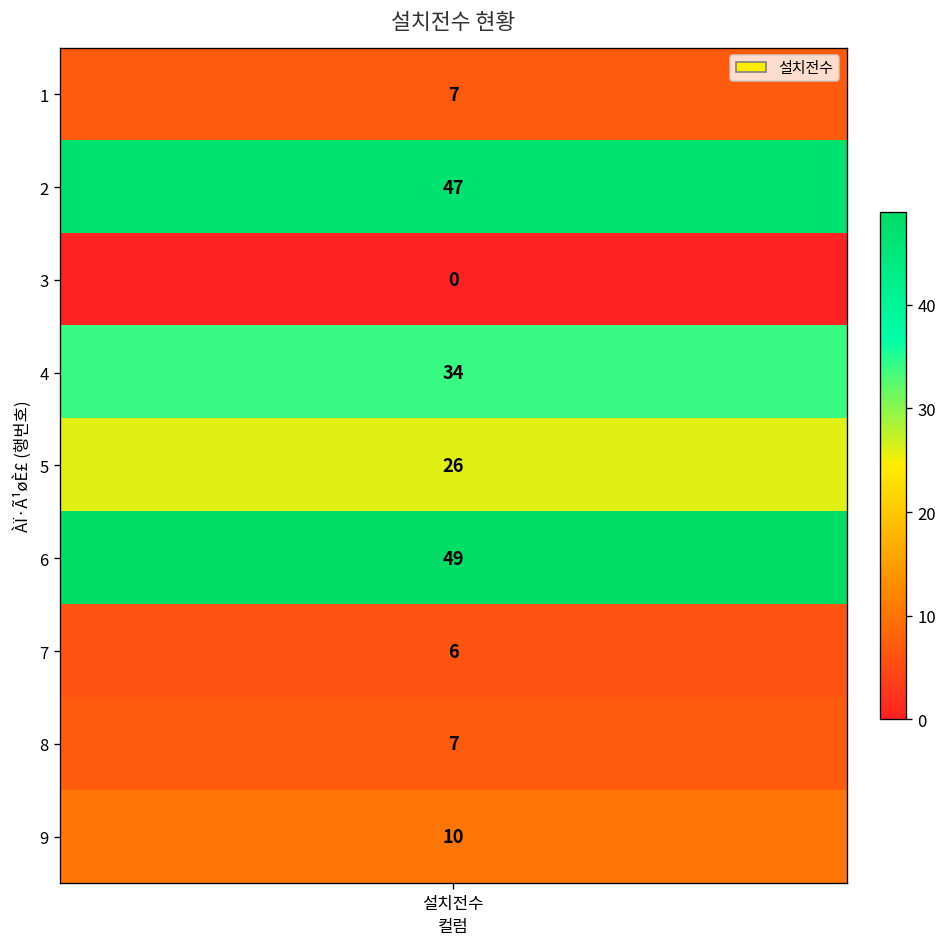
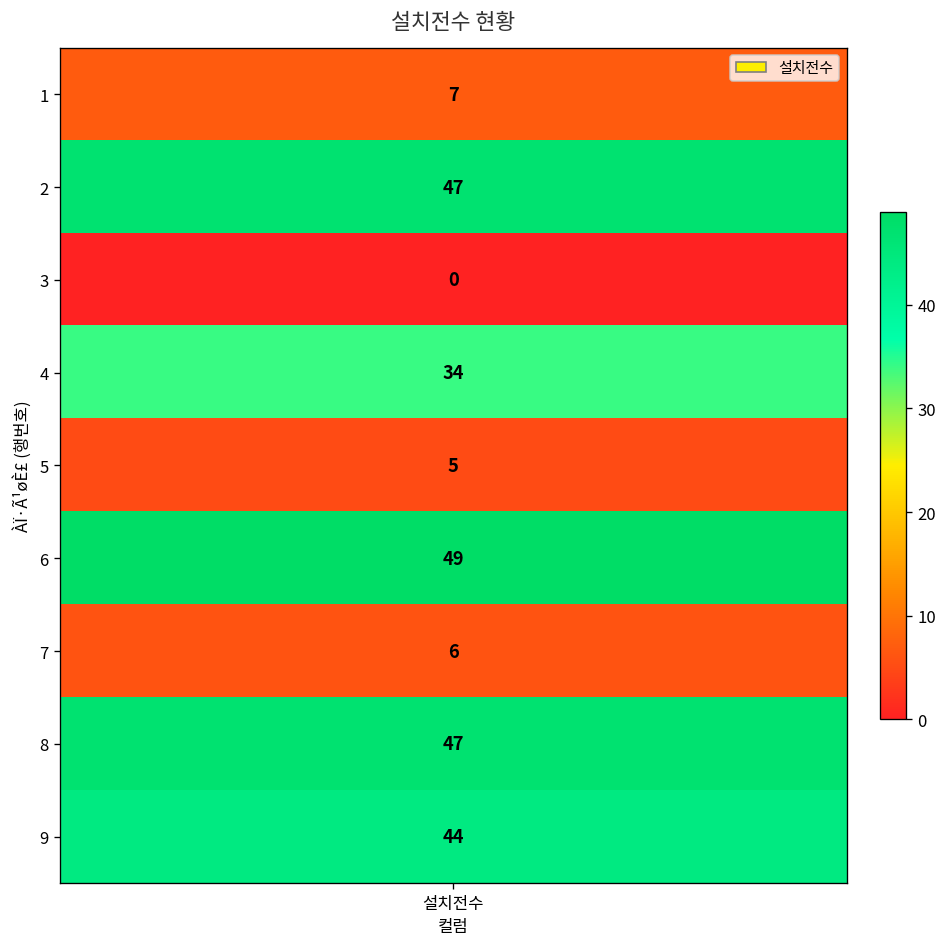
  {
    "1": {
      "설치전수": 7
    },
    "2": {
      "설치전수": 47
    },
    "3": {
      "설치전수": 0
    },
    "4": {
      "설치전수": 34
    },
    "5": {
-     "설치전수": 26
+     "설치전수": 5
    },
    "6": {
      "설치전수": 49
    },
    "7": {
      "설치전수": 6
    },
    "8": {
-     "설치전수": 7
+     "설치전수": 47
    },
    "9": {
-     "설치전수": 10
+     "설치전수": 44
    }
  }
